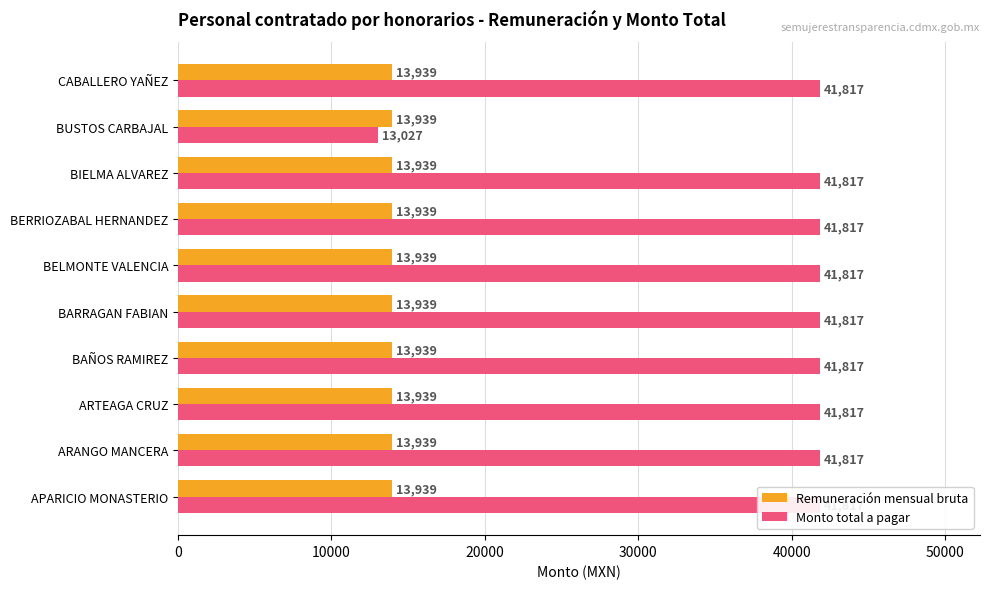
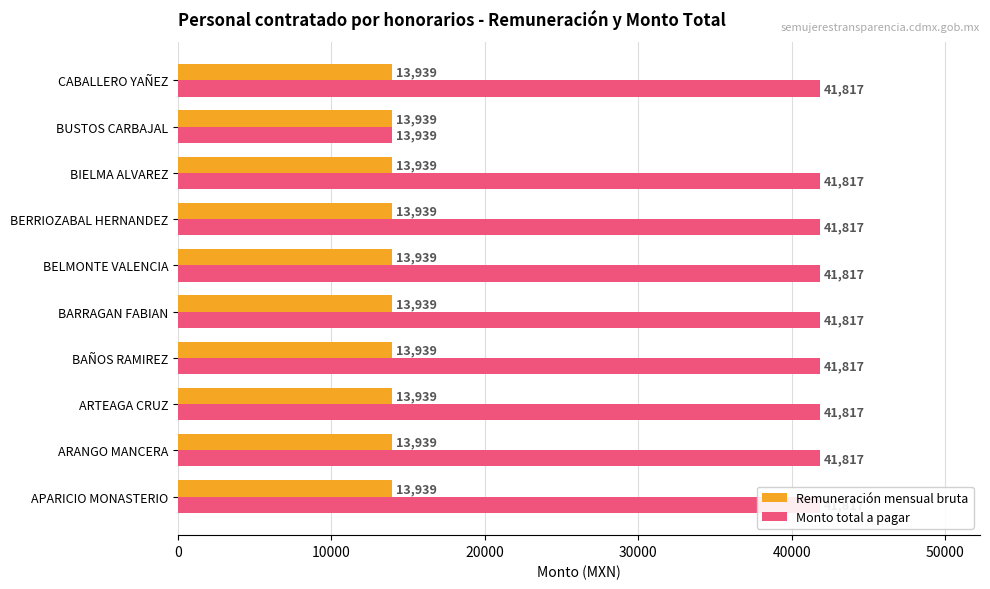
  {
    "Remuneración mensual bruta": {
      "CABALLERO YAÑEZ": "13,939",
      "BUSTOS CARBAJAL": "13,939",
      "BIELMA ALVAREZ": "13,939",
      "BERRIOZABAL HERNANDEZ": "13,939",
      "BELMONTE VALENCIA": "13,939",
      "BARRAGAN FABIAN": "13,939",
      "BAÑOS RAMIREZ": "13,939",
      "ARTEAGA CRUZ": "13,939",
      "ARANGO MANCERA": "13,939",
      "APARICIO MONASTERIO": "13,939"
    },
    "Monto total a pagar": {
      "CABALLERO YAÑEZ": "41,817",
-     "BUSTOS CARBAJAL": "13,027",
+     "BUSTOS CARBAJAL": "13,939",
      "BIELMA ALVAREZ": "41,817",
      "BERRIOZABAL HERNANDEZ": "41,817",
      "BELMONTE VALENCIA": "41,817",
      "BARRAGAN FABIAN": "41,817",
      "BAÑOS RAMIREZ": "41,817",
      "ARTEAGA CRUZ": "41,817",
      "ARANGO MANCERA": "41,817"
    }
  }
